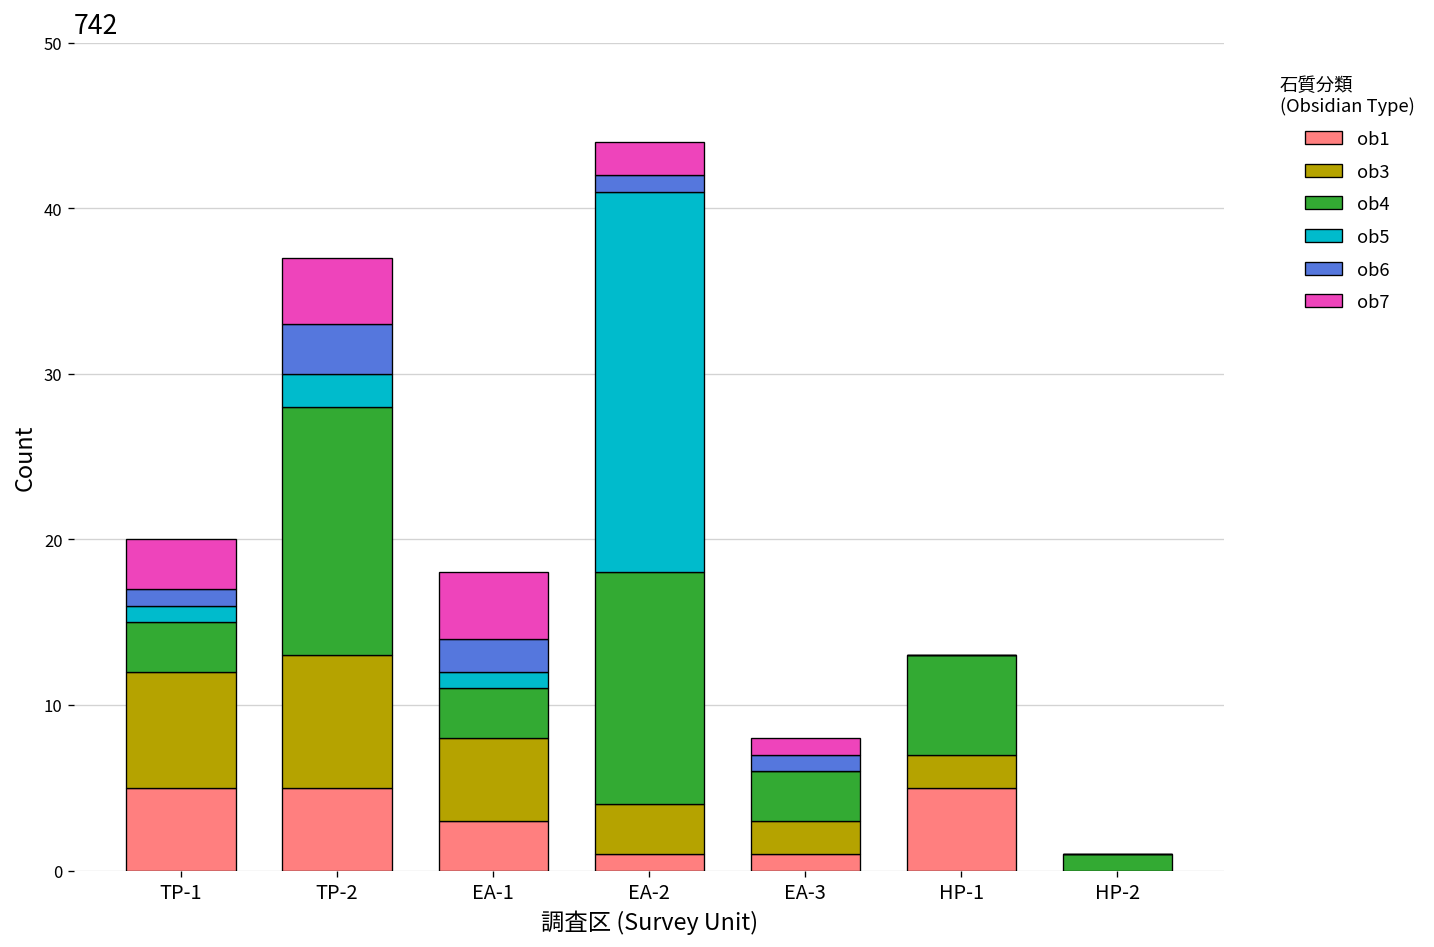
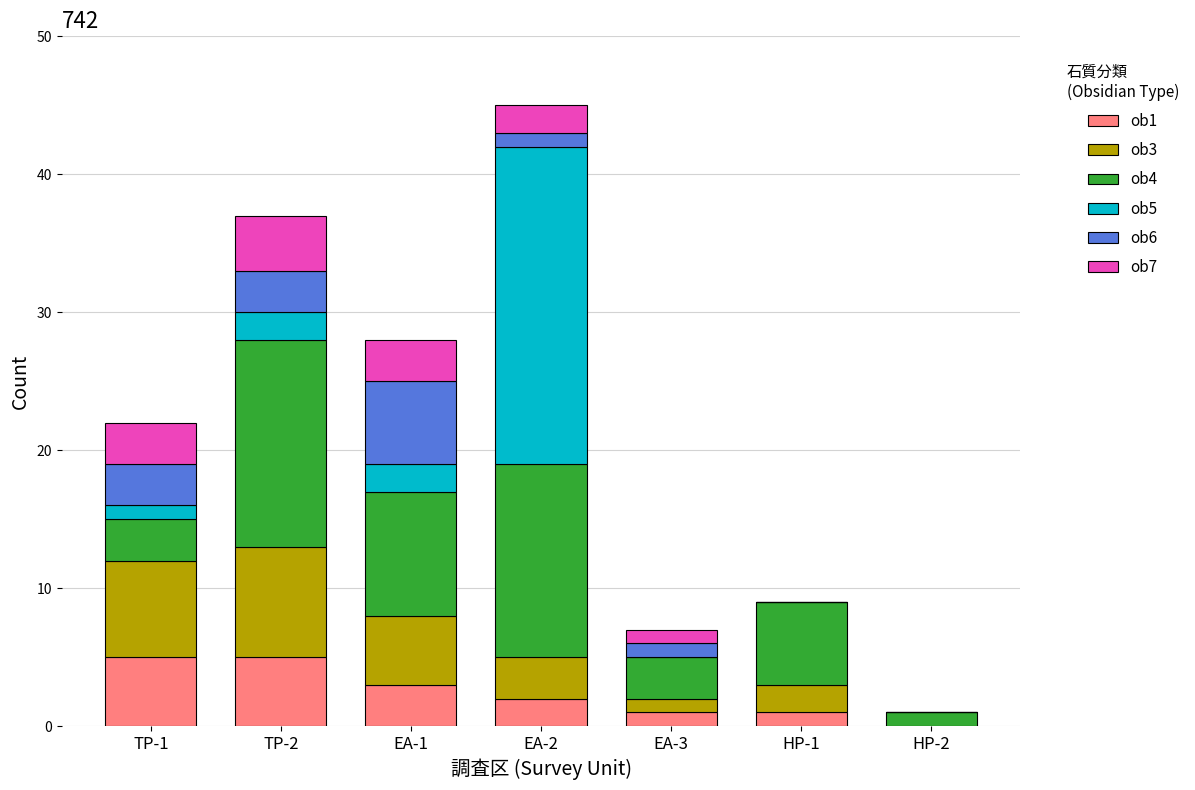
  {
    "ob1": {
      "TP-1": 5,
      "TP-2": 5,
      "EA-1": 3,
-     "EA-2": 1,
+     "EA-2": 2,
      "EA-3": 1,
-     "HP-1": 5,
+     "HP-1": 1,
      "HP-2": 0
    },
    "ob3": {
      "TP-1": 7,
      "TP-2": 8,
      "EA-1": 5,
      "EA-2": 3,
-     "EA-3": 2,
+     "EA-3": 1,
      "HP-1": 2,
      "HP-2": 0
    },
    "ob4": {
      "TP-1": 3,
      "TP-2": 15,
-     "EA-1": 3,
+     "EA-1": 9,
      "EA-2": 14,
      "EA-3": 3,
      "HP-1": 6,
      "HP-2": 1
    },
    "ob5": {
      "TP-1": 1,
      "TP-2": 2,
-     "EA-1": 1,
+     "EA-1": 2,
      "EA-2": 23,
      "EA-3": 0,
      "HP-1": 0,
      "HP-2": 0
    },
    "ob6": {
-     "TP-1": 1,
+     "TP-1": 3,
      "TP-2": 3,
-     "EA-1": 2,
+     "EA-1": 6,
      "EA-2": 1,
      "EA-3": 1,
      "HP-1": 0,
      "HP-2": 0
    },
    "ob7": {
      "TP-1": 3,
      "TP-2": 4,
-     "EA-1": 4,
+     "EA-1": 3,
      "EA-2": 2,
      "EA-3": 1,
      "HP-1": 0,
      "HP-2": 0
    }
  }
